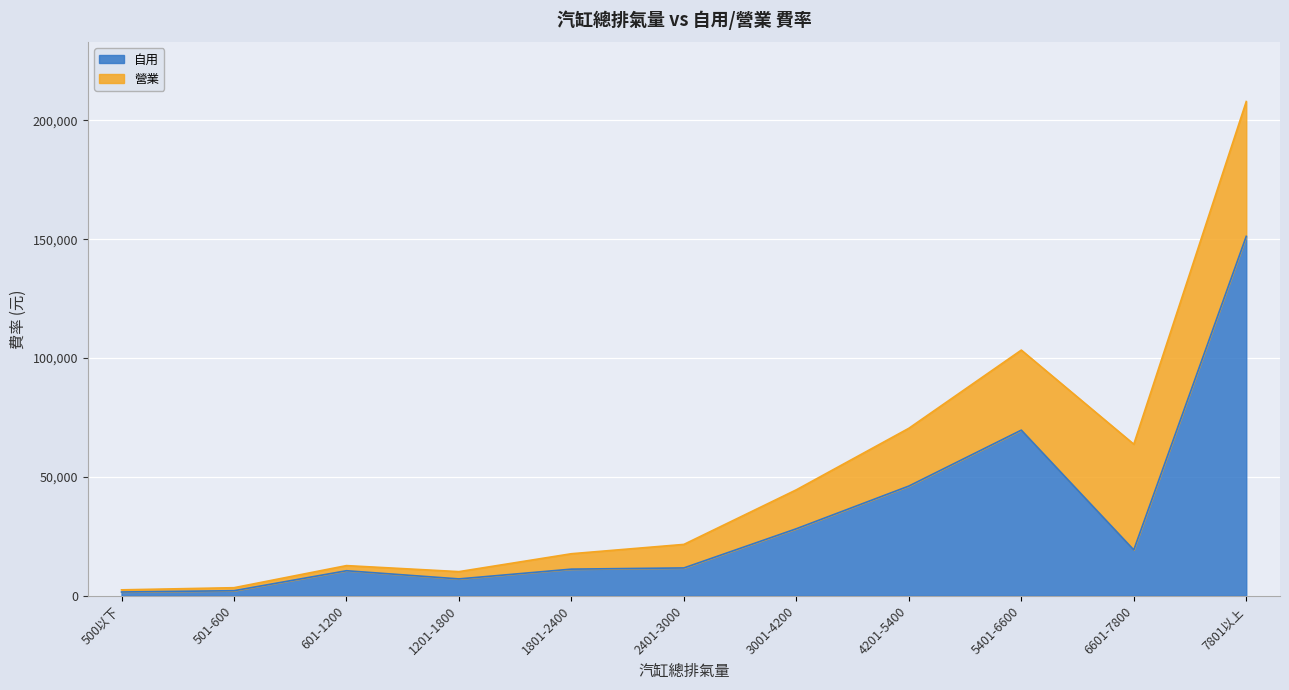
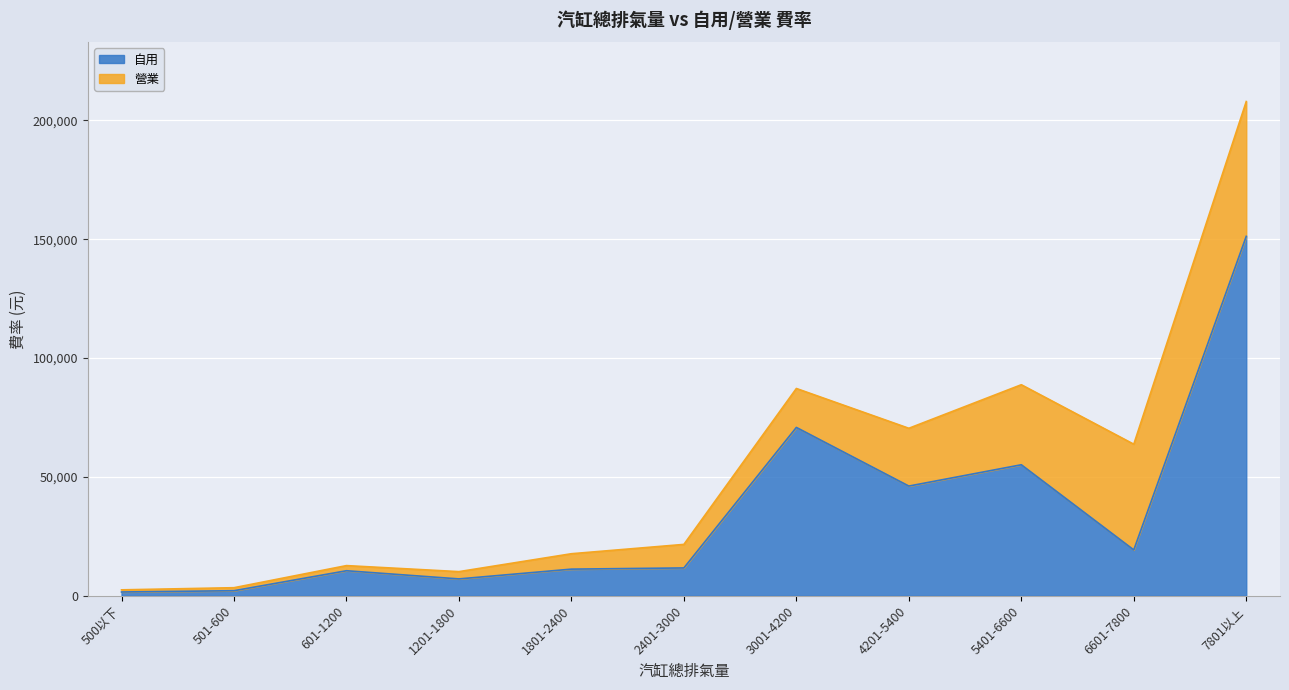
  {
    "自用": {
      "501-600": "2,000",
      "601-1200": "11,000",
      "1201-1800": "7,000",
      "1801-2400": "11,000",
      "2401-3000": "12,000",
-     "3001-4200": "28,000",
+     "3001-4200": "71,000",
      "4201-5400": "46,000",
-     "5401-6600": "70,000",
+     "5401-6600": "55,000",
      "6601-7800": "19,000",
      "7801以上": "151,000"
    },
    "營業": {
      "501-600": "1,000",
      "601-1200": "2,000",
      "1201-1800": "3,000",
      "1801-2400": "6,000",
      "2401-3000": "10,000",
      "3001-4200": "16,000",
      "4201-5400": "24,000",
      "5401-6600": "34,000",
      "6601-7800": "44,000",
      "7801以上": "57,000"
    }
  }
